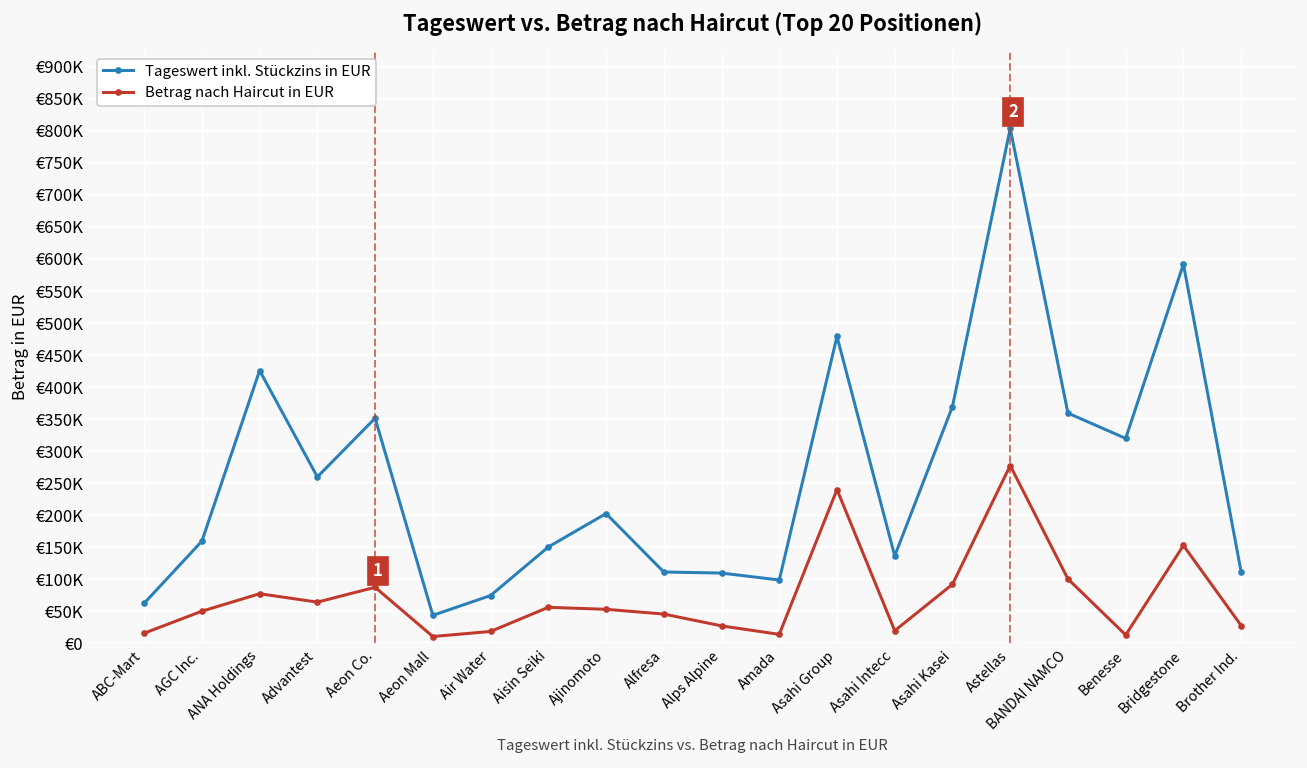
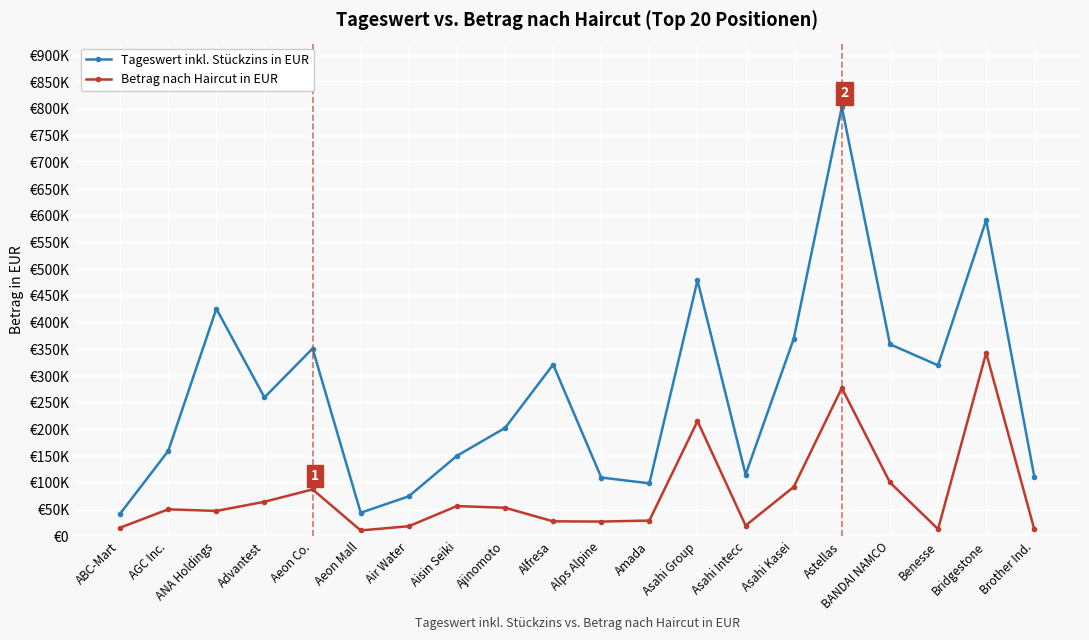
  {
    "Tageswert inkl. Stückzins in EUR": {
-     "ABC-Mart": "€60000",
+     "ABC-Mart": "€40000",
      "AGC Inc.": "€160000",
      "ANA Holdings": "€430000",
      "Advantest": "€260000",
      "Aeon Co.": "€350000",
      "Aeon Mall": "€40000",
      "Air Water": "€70000",
      "Aisin Seiki": "€150000",
      "Ajinomoto": "€200000",
-     "Alfresa": "€110000",
+     "Alfresa": "€320000",
      "Alps Alpine": "€110000",
      "Amada": "€100000",
      "Asahi Group": "€480000",
-     "Asahi Intecc": "€140000",
+     "Asahi Intecc": "€120000",
      "Asahi Kasei": "€370000",
      "BANDAI NAMCO": "€360000",
      "Benesse": "€320000",
      "Bridgestone": "€590000",
      "Brother Ind.": "€110000"
    },
    "Betrag nach Haircut in EUR": {
      "ABC-Mart": "€20000",
      "AGC Inc.": "€50000",
-     "ANA Holdings": "€80000",
+     "ANA Holdings": "€50000",
      "Advantest": "€60000",
      "Aeon Mall": "€10000",
      "Air Water": "€20000",
      "Aisin Seiki": "€60000",
      "Ajinomoto": "€50000",
-     "Alfresa": "€50000",
+     "Alfresa": "€30000",
      "Alps Alpine": "€30000",
-     "Amada": "€10000",
-     "Asahi Group": "€240000",
+     "Amada": "€30000",
+     "Asahi Group": "€220000",
      "Asahi Intecc": "€20000",
      "Asahi Kasei": "€90000",
      "Astellas": "€280000",
      "BANDAI NAMCO": "€100000",
      "Benesse": "€10000",
-     "Bridgestone": "€150000",
-     "Brother Ind.": "€30000"
+     "Bridgestone": "€340000",
+     "Brother Ind.": "€10000"
    }
  }
